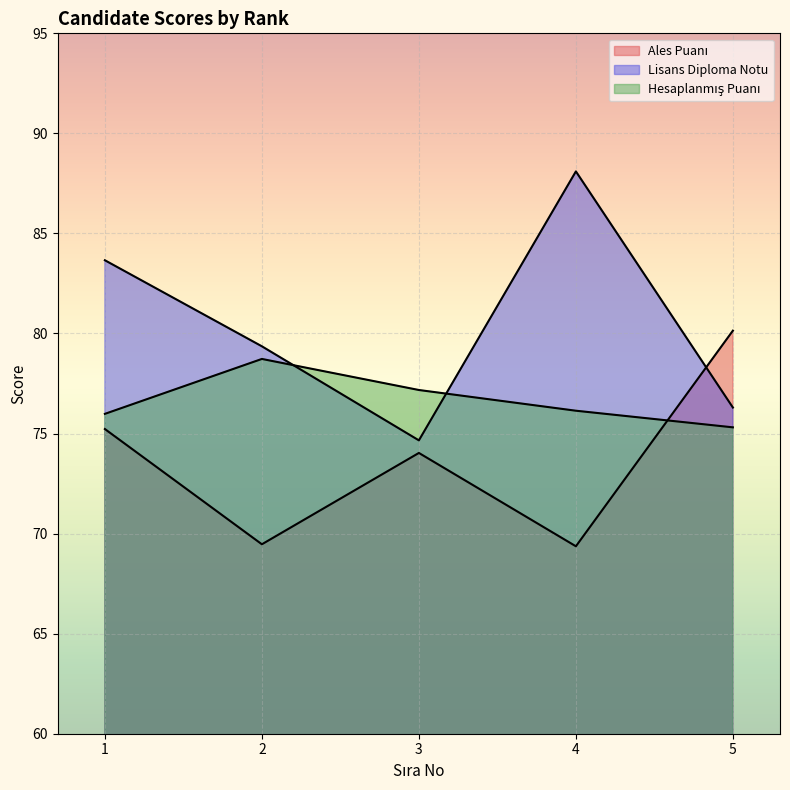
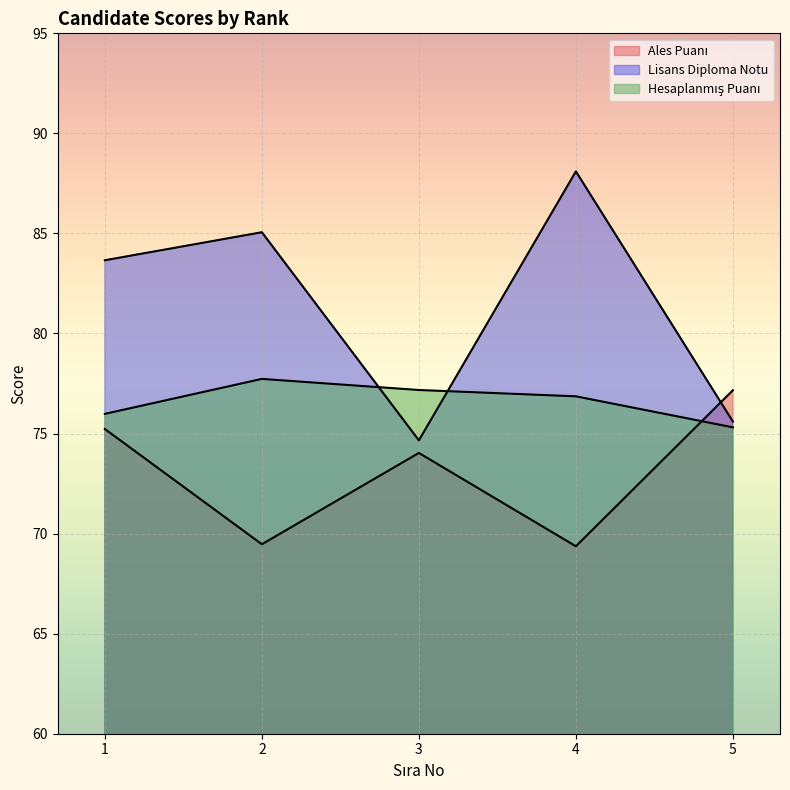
  {
    "Ales Puanı": {
      "1": 75.2,
      "2": 69.5,
      "3": 74.0,
      "4": 69.4,
-     "5": 80.1
+     "5": 77.2
    },
    "Lisans Diploma Notu": {
      "1": 83.7,
-     "2": 79.4,
+     "2": 85.1,
      "3": 74.7,
      "4": 88.1,
-     "5": 76.3
+     "5": 75.6
    },
    "Hesaplanmış Puanı": {
      "1": 76.0,
-     "2": 78.7,
+     "2": 77.7,
      "3": 77.2,
-     "4": 76.1,
+     "4": 76.9,
      "5": 75.3
    }
  }
